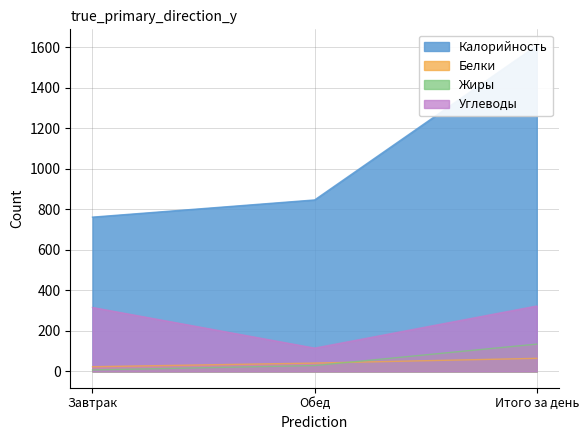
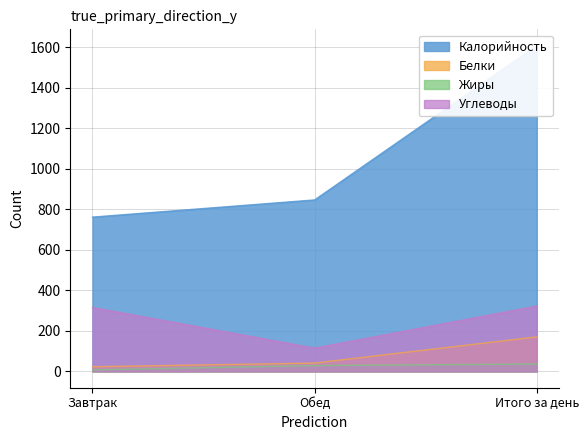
  {
    "Калорийность": {
      "Завтрак": 760,
      "Обед": 850
    },
    "Белки": {
      "Завтрак": 20,
-     "Итого за день": 60
+     "Итого за день": 170
    },
    "Жиры": {
      "Завтрак": 10,
-     "Итого за день": 130
+     "Итого за день": 40
    },
    "Углеводы": {
      "Завтрак": 320,
      "Обед": 120,
      "Итого за день": 320
    }
  }
